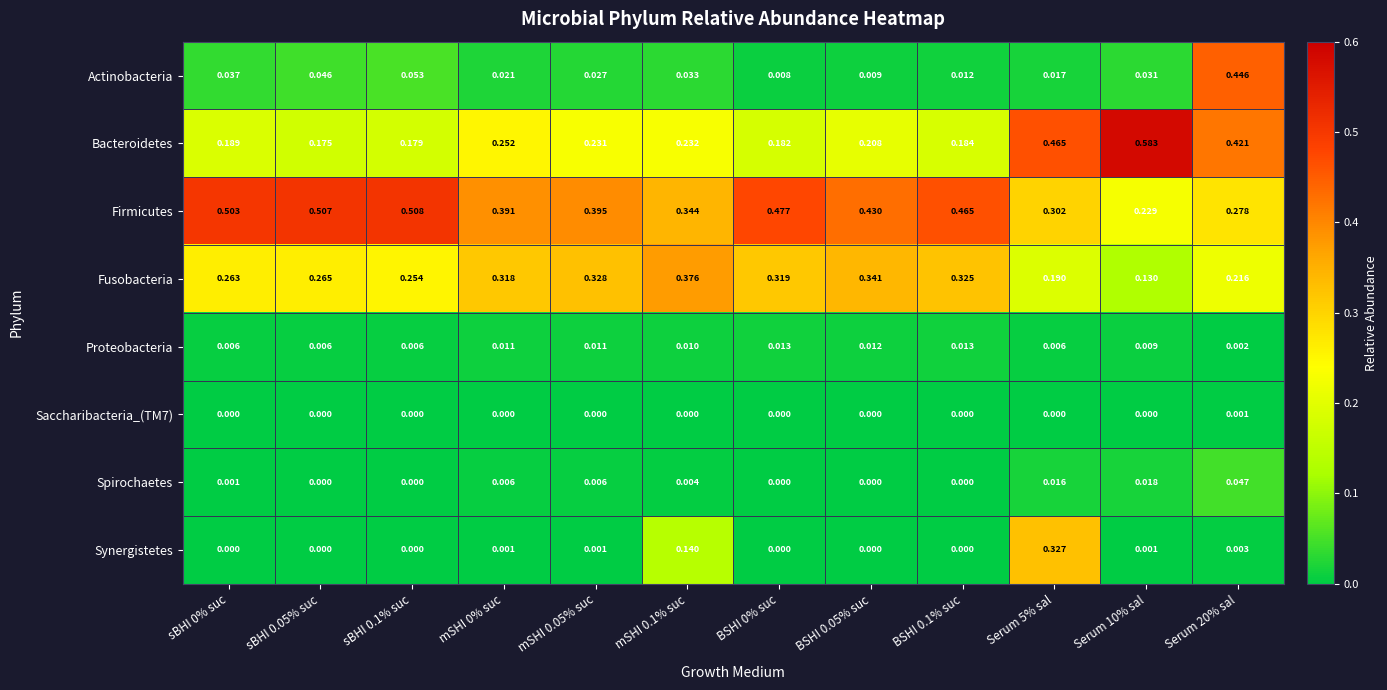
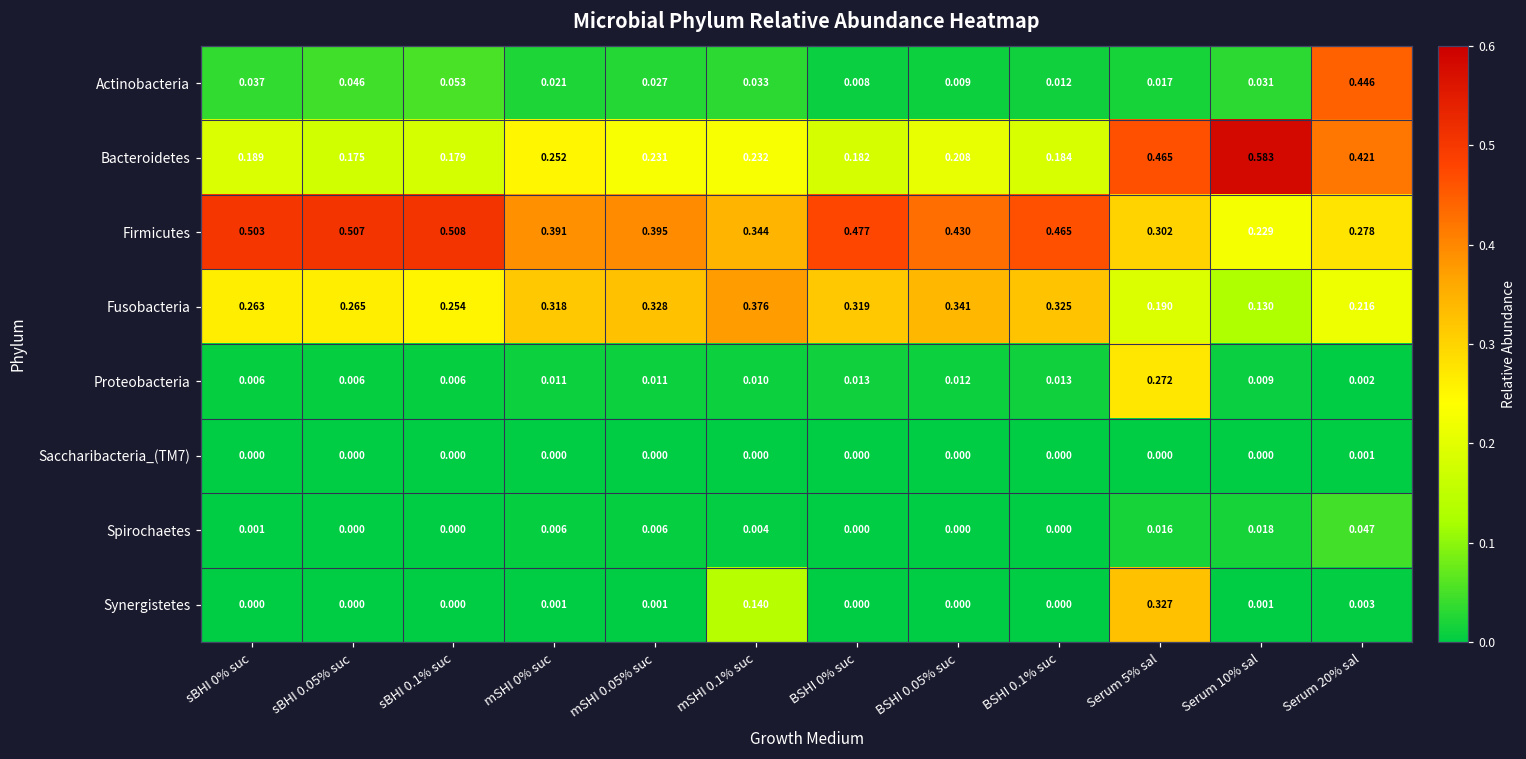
  {
    "Actinobacteria": {
      "sBHI 0% suc": 0.037,
      "sBHI 0.05% suc": 0.046,
      "sBHI 0.1% suc": 0.053,
      "mSHI 0% suc": 0.021,
      "mSHI 0.05% suc": 0.027,
      "mSHI 0.1% suc": 0.033,
      "BSHI 0% suc": 0.008,
      "BSHI 0.05% suc": 0.009,
      "BSHI 0.1% suc": 0.012,
      "Serum 5% sal": 0.017,
      "Serum 10% sal": 0.031,
      "Serum 20% sal": 0.446
    },
    "Bacteroidetes": {
      "sBHI 0% suc": 0.189,
      "sBHI 0.05% suc": 0.175,
      "sBHI 0.1% suc": 0.179,
      "mSHI 0% suc": 0.252,
      "mSHI 0.05% suc": 0.231,
      "mSHI 0.1% suc": 0.232,
      "BSHI 0% suc": 0.182,
      "BSHI 0.05% suc": 0.208,
      "BSHI 0.1% suc": 0.184,
      "Serum 5% sal": 0.465,
      "Serum 10% sal": 0.583,
      "Serum 20% sal": 0.421
    },
    "Firmicutes": {
      "sBHI 0% suc": 0.503,
      "sBHI 0.05% suc": 0.507,
      "sBHI 0.1% suc": 0.508,
      "mSHI 0% suc": 0.391,
      "mSHI 0.05% suc": 0.395,
      "mSHI 0.1% suc": 0.344,
      "BSHI 0% suc": 0.477,
      "BSHI 0.05% suc": 0.430,
      "BSHI 0.1% suc": 0.465,
      "Serum 5% sal": 0.302,
      "Serum 10% sal": 0.229,
      "Serum 20% sal": 0.278
    },
    "Fusobacteria": {
      "sBHI 0% suc": 0.263,
      "sBHI 0.05% suc": 0.265,
      "sBHI 0.1% suc": 0.254,
      "mSHI 0% suc": 0.318,
      "mSHI 0.05% suc": 0.328,
      "mSHI 0.1% suc": 0.376,
      "BSHI 0% suc": 0.319,
      "BSHI 0.05% suc": 0.341,
      "BSHI 0.1% suc": 0.325,
      "Serum 5% sal": 0.190,
      "Serum 10% sal": 0.130,
      "Serum 20% sal": 0.216
    },
    "Proteobacteria": {
      "sBHI 0% suc": 0.006,
      "sBHI 0.05% suc": 0.006,
      "sBHI 0.1% suc": 0.006,
      "mSHI 0% suc": 0.011,
      "mSHI 0.05% suc": 0.011,
      "mSHI 0.1% suc": 0.010,
      "BSHI 0% suc": 0.013,
      "BSHI 0.05% suc": 0.012,
      "BSHI 0.1% suc": 0.013,
-     "Serum 5% sal": 0.006,
+     "Serum 5% sal": 0.272,
      "Serum 10% sal": 0.009,
      "Serum 20% sal": 0.002
    },
    "Saccharibacteria_(TM7)": {
      "sBHI 0% suc": 0.000,
      "sBHI 0.05% suc": 0.000,
      "sBHI 0.1% suc": 0.000,
      "mSHI 0% suc": 0.000,
      "mSHI 0.05% suc": 0.000,
      "mSHI 0.1% suc": 0.000,
      "BSHI 0% suc": 0.000,
      "BSHI 0.05% suc": 0.000,
      "BSHI 0.1% suc": 0.000,
      "Serum 5% sal": 0.000,
      "Serum 10% sal": 0.000,
      "Serum 20% sal": 0.001
    },
    "Spirochaetes": {
      "sBHI 0% suc": 0.001,
      "sBHI 0.05% suc": 0.000,
      "sBHI 0.1% suc": 0.000,
      "mSHI 0% suc": 0.006,
      "mSHI 0.05% suc": 0.006,
      "mSHI 0.1% suc": 0.004,
      "BSHI 0% suc": 0.000,
      "BSHI 0.05% suc": 0.000,
      "BSHI 0.1% suc": 0.000,
      "Serum 5% sal": 0.016,
      "Serum 10% sal": 0.018,
      "Serum 20% sal": 0.047
    },
    "Synergistetes": {
      "sBHI 0% suc": 0.000,
      "sBHI 0.05% suc": 0.000,
      "sBHI 0.1% suc": 0.000,
      "mSHI 0% suc": 0.001,
      "mSHI 0.05% suc": 0.001,
      "mSHI 0.1% suc": 0.140,
      "BSHI 0% suc": 0.000,
      "BSHI 0.05% suc": 0.000,
      "BSHI 0.1% suc": 0.000,
      "Serum 5% sal": 0.327,
      "Serum 10% sal": 0.001,
      "Serum 20% sal": 0.003
    }
  }
